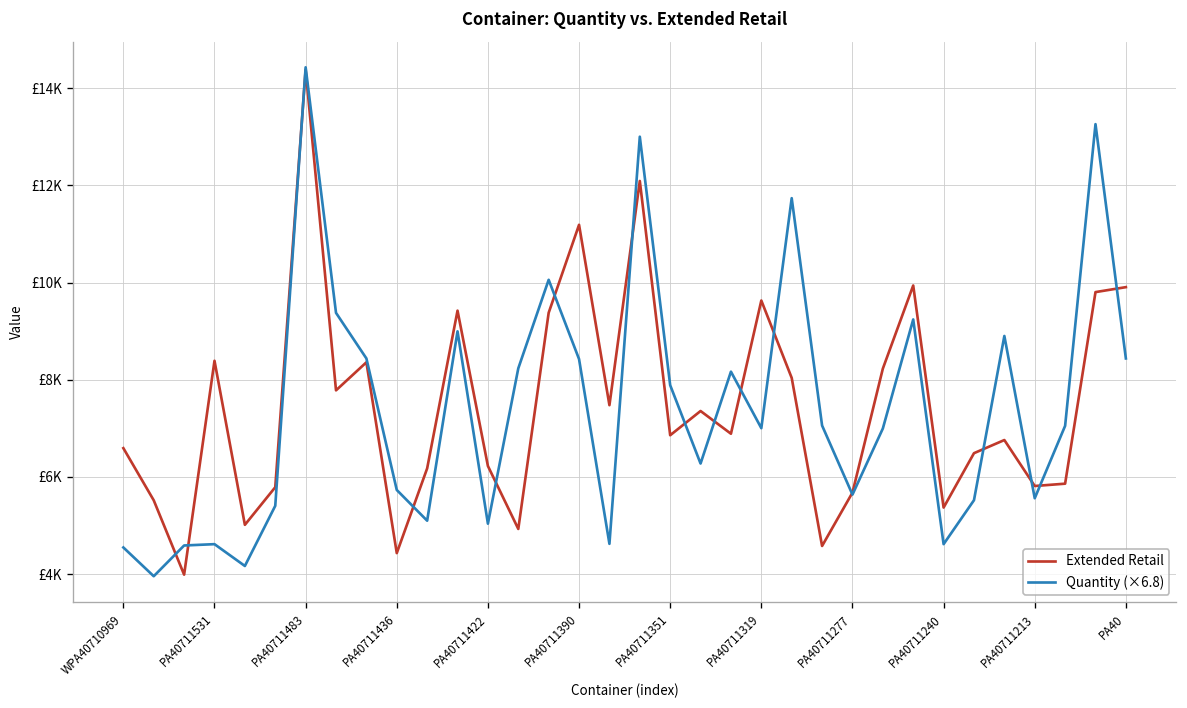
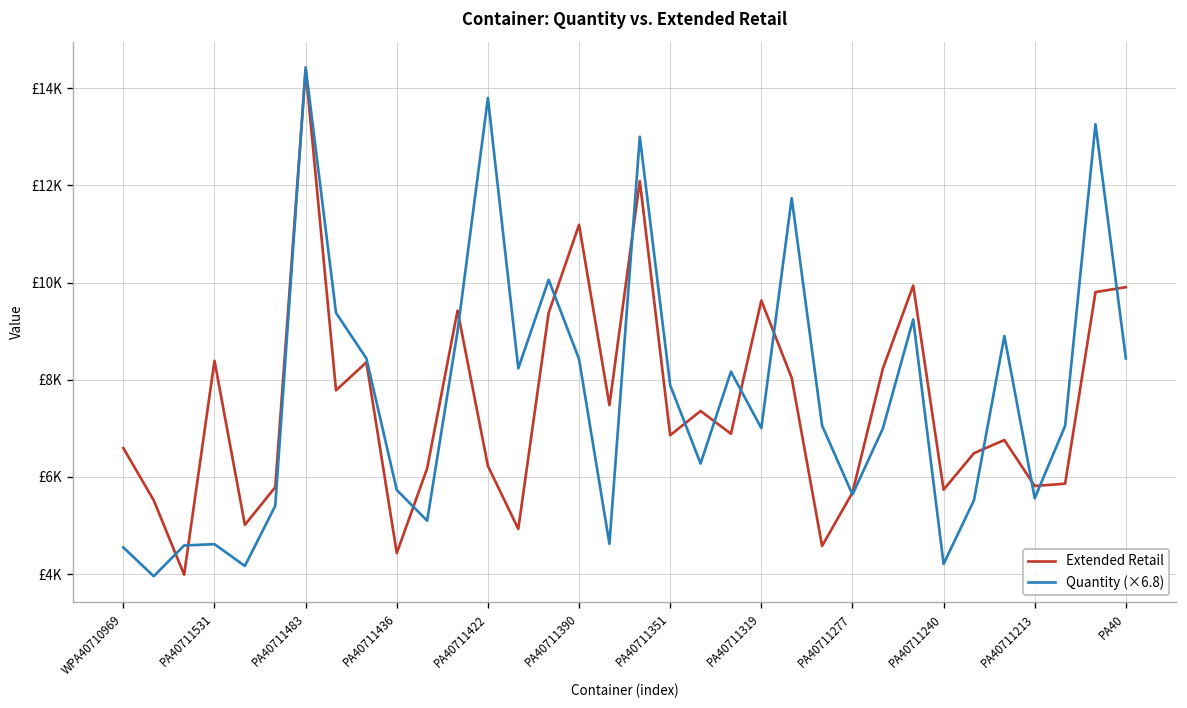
  {
    "Extended Retail": {
      "WPA40710969": "£6600",
      "PA40711531": "£8400",
      "PA40711436": "£4400",
      "PA40711422": "£6200",
      "PA40711390": "£11200",
      "PA40711351": "£6900",
      "PA40711319": "£9600",
-     "PA40711240": "£5400",
+     "PA40711240": "£5700",
      "PA40711213": "£5800",
      "PA40": "£9900"
    },
    "Quantity (×6.8)": {
      "WPA40710969": "£4500",
      "PA40711531": "£4600",
      "PA40711436": "£5700",
-     "PA40711422": "£5000",
+     "PA40711422": "£13800",
      "PA40711390": "£8400",
      "PA40711351": "£7900",
      "PA40711319": "£7000",
-     "PA40711240": "£4600",
+     "PA40711240": "£4200",
      "PA40711213": "£5600",
      "PA40": "£8400"
    }
  }
